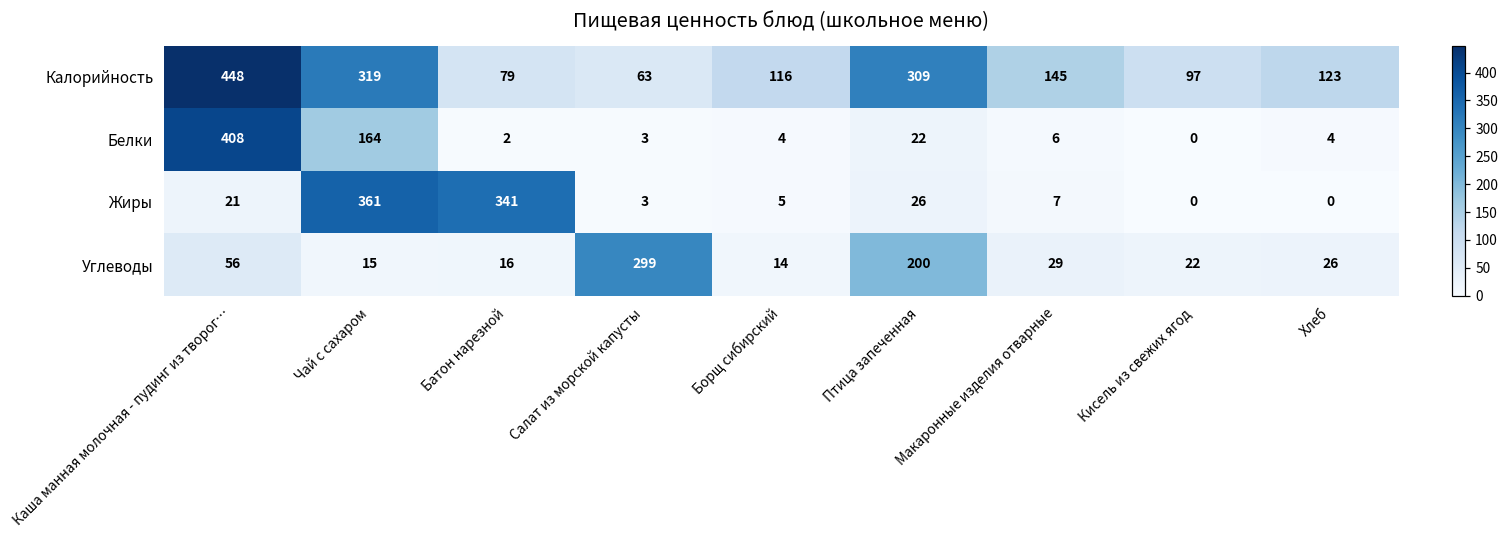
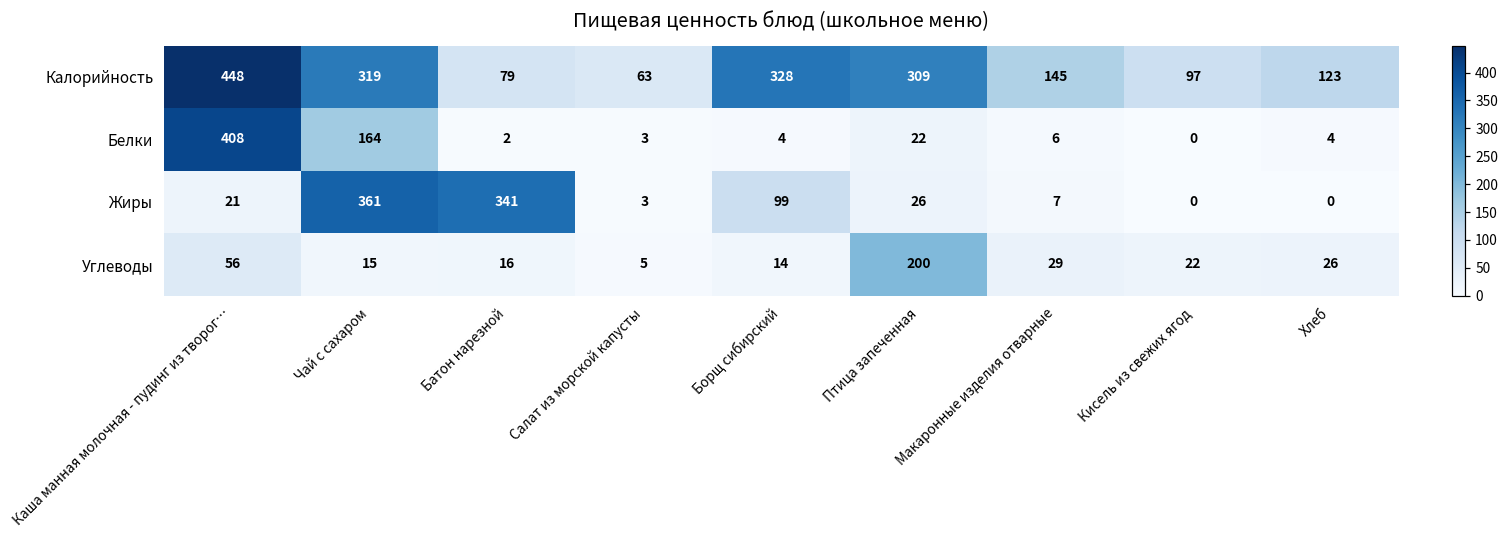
  {
    "Калорийность": {
      "Каша манная молочная - пудинг из творог…": 448,
      "Чай с сахаром": 319,
      "Батон нарезной": 79,
      "Салат из морской капусты": 63,
-     "Борщ сибирский": 116,
+     "Борщ сибирский": 328,
      "Птица запеченная": 309,
      "Макаронные изделия отварные": 145,
      "Кисель из свежих ягод": 97,
      "Хлеб": 123
    },
    "Белки": {
      "Каша манная молочная - пудинг из творог…": 408,
      "Чай с сахаром": 164,
      "Батон нарезной": 2,
      "Салат из морской капусты": 3,
      "Борщ сибирский": 4,
      "Птица запеченная": 22,
      "Макаронные изделия отварные": 6,
      "Кисель из свежих ягод": 0,
      "Хлеб": 4
    },
    "Жиры": {
      "Каша манная молочная - пудинг из творог…": 21,
      "Чай с сахаром": 361,
      "Батон нарезной": 341,
      "Салат из морской капусты": 3,
-     "Борщ сибирский": 5,
+     "Борщ сибирский": 99,
      "Птица запеченная": 26,
      "Макаронные изделия отварные": 7,
      "Кисель из свежих ягод": 0,
      "Хлеб": 0
    },
    "Углеводы": {
      "Каша манная молочная - пудинг из творог…": 56,
      "Чай с сахаром": 15,
      "Батон нарезной": 16,
-     "Салат из морской капусты": 299,
+     "Салат из морской капусты": 5,
      "Борщ сибирский": 14,
      "Птица запеченная": 200,
      "Макаронные изделия отварные": 29,
      "Кисель из свежих ягод": 22,
      "Хлеб": 26
    }
  }
